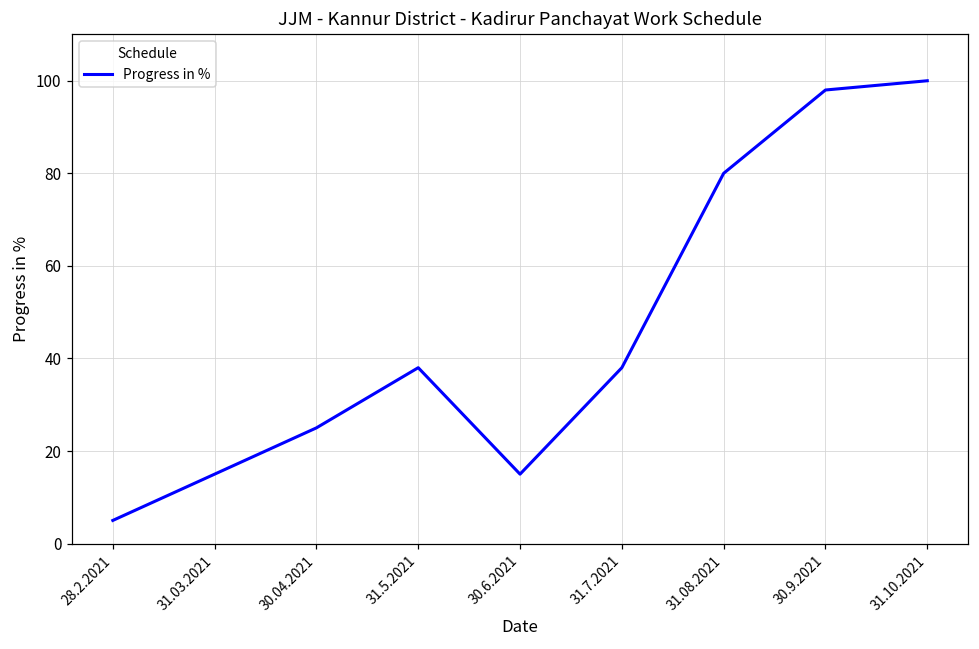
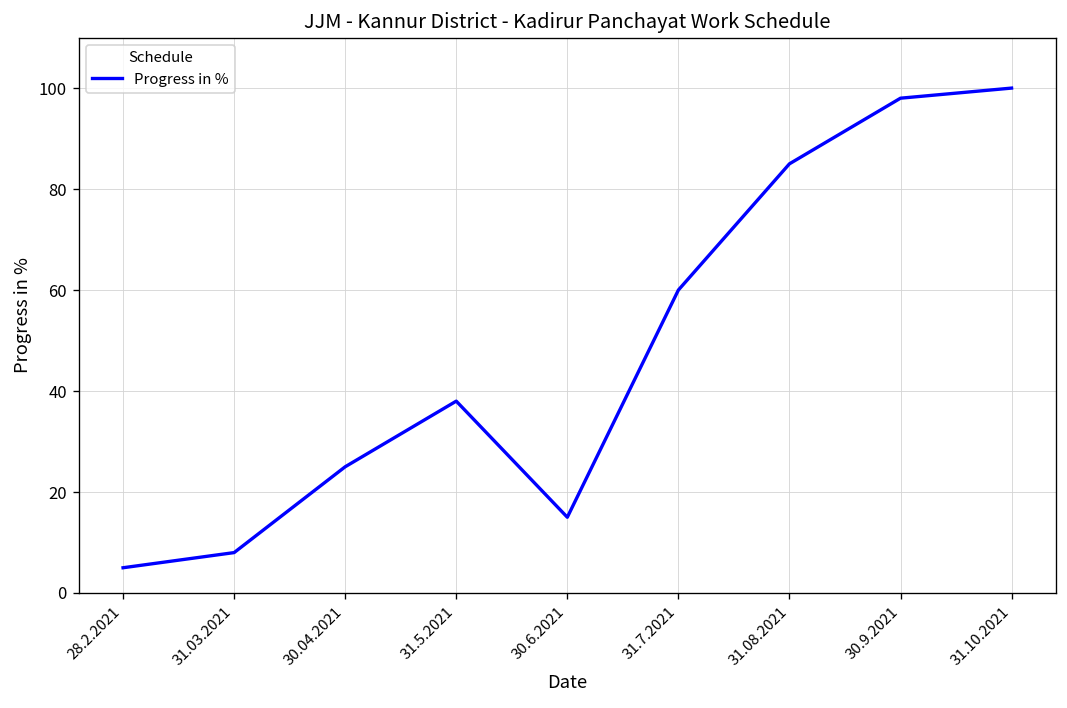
  {
    "28.2.2021": 5,
-   "31.03.2021": 15,
+   "31.03.2021": 8,
    "30.04.2021": 25,
    "31.5.2021": 38,
    "30.6.2021": 15,
-   "31.7.2021": 38,
-   "31.08.2021": 80,
+   "31.7.2021": 60,
+   "31.08.2021": 85,
    "30.9.2021": 98,
    "31.10.2021": 100
  }
